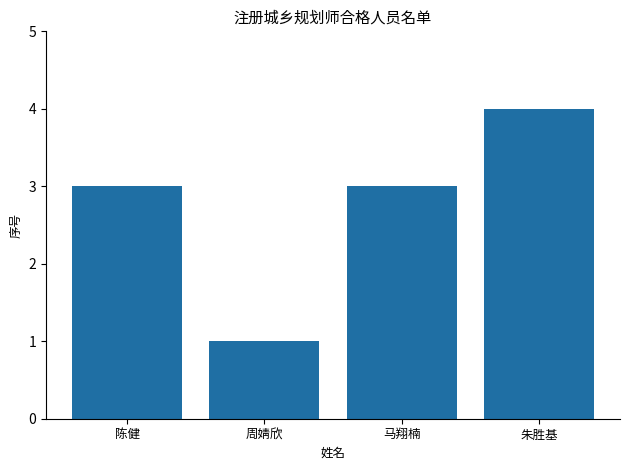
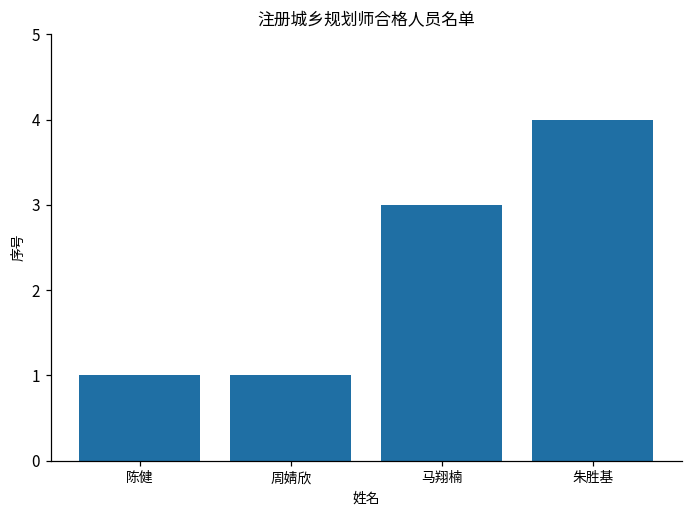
  {
-   "陈健": 3,
+   "陈健": 1,
    "周婧欣": 1,
    "马翔楠": 3,
    "朱胜基": 4
  }
